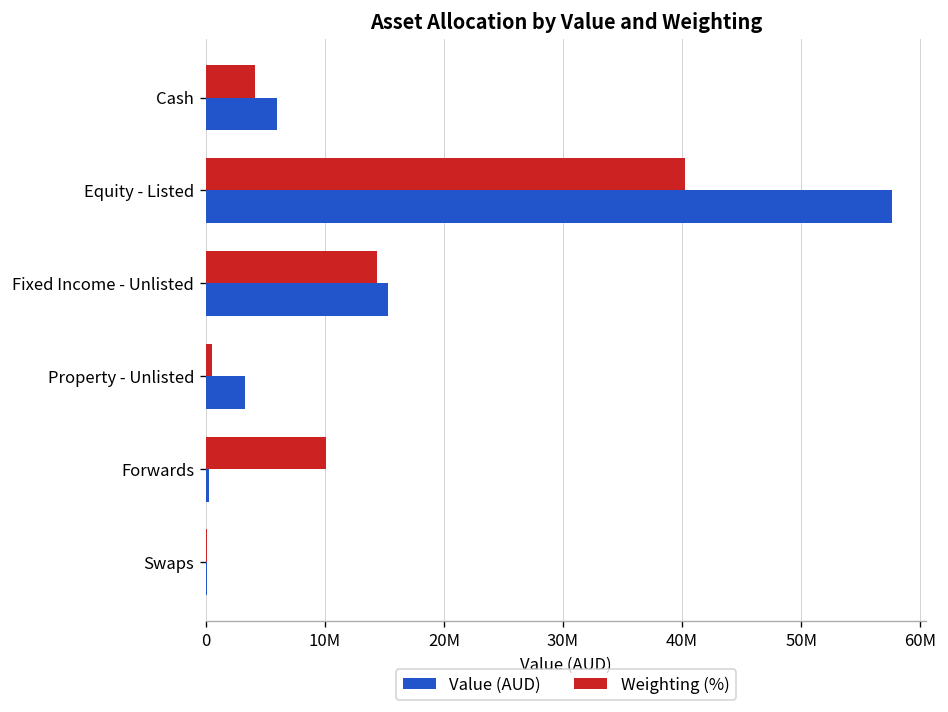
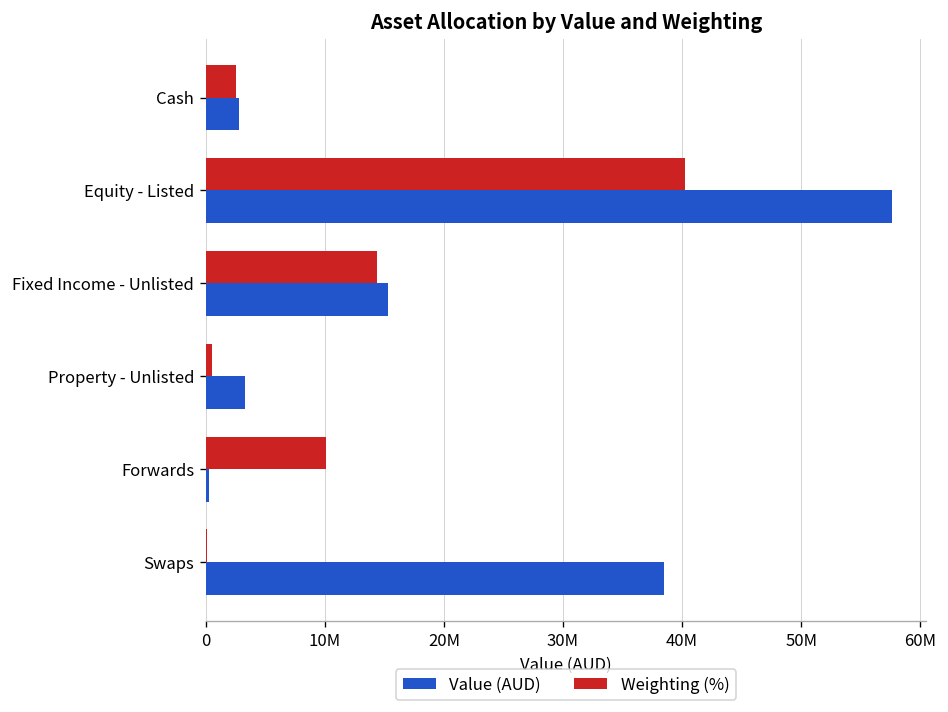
  {
    "Value (AUD)": {
-     "Cash": 6000000,
+     "Cash": 3000000,
      "Equity - Listed": 58000000,
      "Fixed Income - Unlisted": 15000000,
      "Property - Unlisted": 3000000,
-     "Swaps": 0
+     "Swaps": 38000000
    },
    "Weighting (%)": {
-     "Cash": 4000000,
+     "Cash": 3000000,
      "Equity - Listed": 40000000,
      "Fixed Income - Unlisted": 14000000,
      "Property - Unlisted": 1000000,
      "Forwards": 10000000
    }
  }
